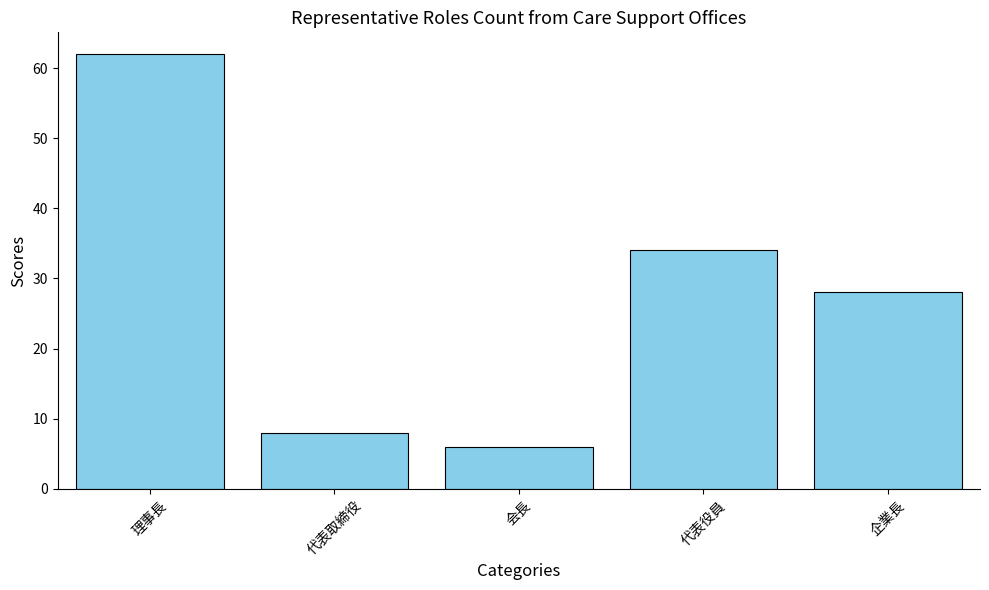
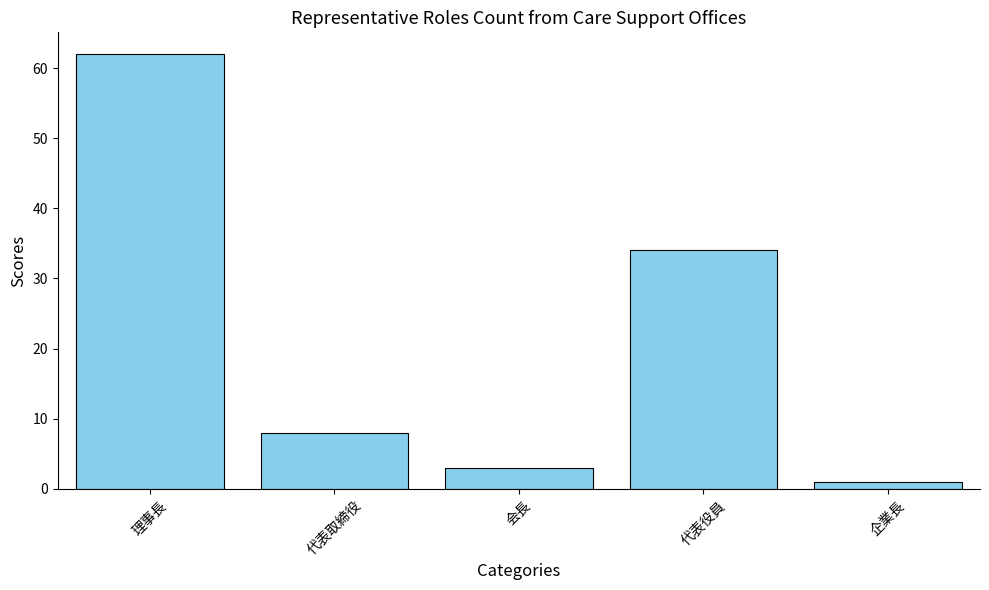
  {
    "理事長": 62,
    "代表取締役": 8,
-   "会長": 6,
+   "会長": 3,
    "代表役員": 34,
-   "企業長": 28
+   "企業長": 1
  }
